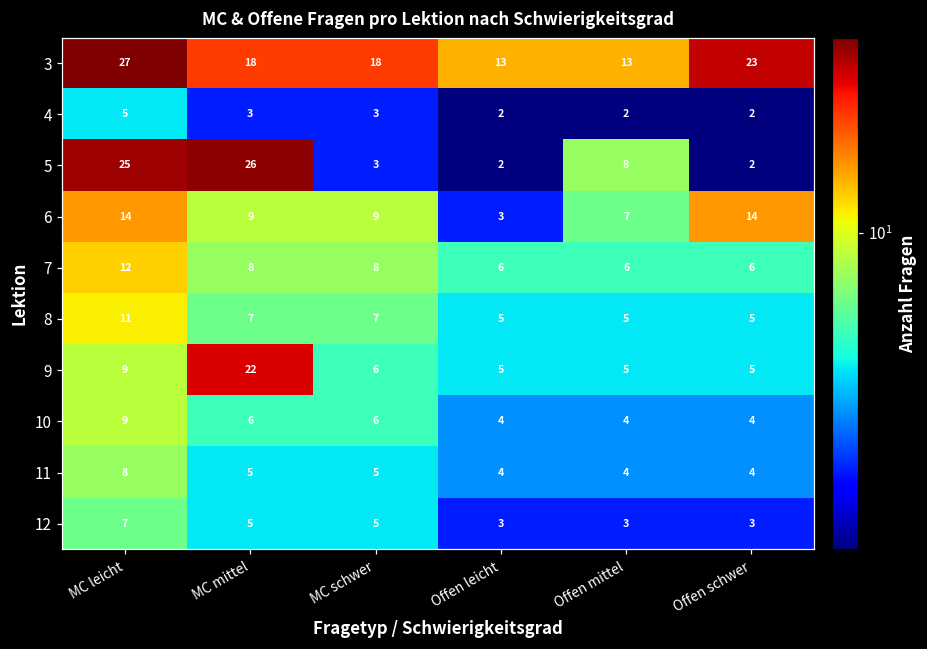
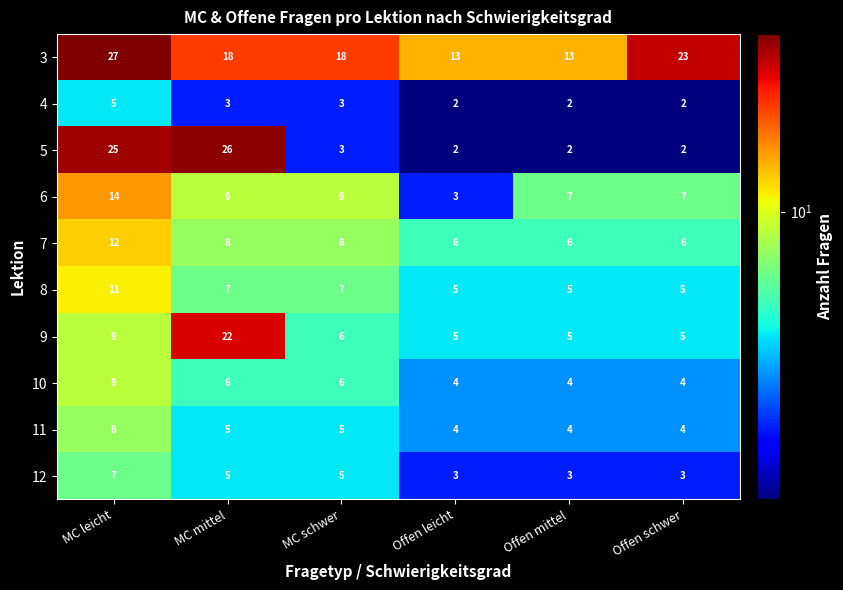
  {
    "3": {
      "MC leicht": 27,
      "MC mittel": 18,
      "MC schwer": 18,
      "Offen leicht": 13,
      "Offen mittel": 13,
      "Offen schwer": 23
    },
    "4": {
      "MC leicht": 5,
      "MC mittel": 3,
      "MC schwer": 3,
      "Offen leicht": 2,
      "Offen mittel": 2,
      "Offen schwer": 2
    },
    "5": {
      "MC leicht": 25,
      "MC mittel": 26,
      "MC schwer": 3,
      "Offen leicht": 2,
-     "Offen mittel": 8,
+     "Offen mittel": 2,
      "Offen schwer": 2
    },
    "6": {
      "MC leicht": 14,
      "MC mittel": 9,
      "MC schwer": 9,
      "Offen leicht": 3,
      "Offen mittel": 7,
-     "Offen schwer": 14
+     "Offen schwer": 7
    },
    "7": {
      "MC leicht": 12,
      "MC mittel": 8,
      "MC schwer": 8,
      "Offen leicht": 6,
      "Offen mittel": 6,
      "Offen schwer": 6
    },
    "8": {
      "MC leicht": 11,
      "MC mittel": 7,
      "MC schwer": 7,
      "Offen leicht": 5,
      "Offen mittel": 5,
      "Offen schwer": 5
    },
    "9": {
      "MC leicht": 9,
      "MC mittel": 22,
      "MC schwer": 6,
      "Offen leicht": 5,
      "Offen mittel": 5,
      "Offen schwer": 5
    },
    "10": {
      "MC leicht": 9,
      "MC mittel": 6,
      "MC schwer": 6,
      "Offen leicht": 4,
      "Offen mittel": 4,
      "Offen schwer": 4
    },
    "11": {
      "MC leicht": 8,
      "MC mittel": 5,
      "MC schwer": 5,
      "Offen leicht": 4,
      "Offen mittel": 4,
      "Offen schwer": 4
    },
    "12": {
      "MC leicht": 7,
      "MC mittel": 5,
      "MC schwer": 5,
      "Offen leicht": 3,
      "Offen mittel": 3,
      "Offen schwer": 3
    }
  }
